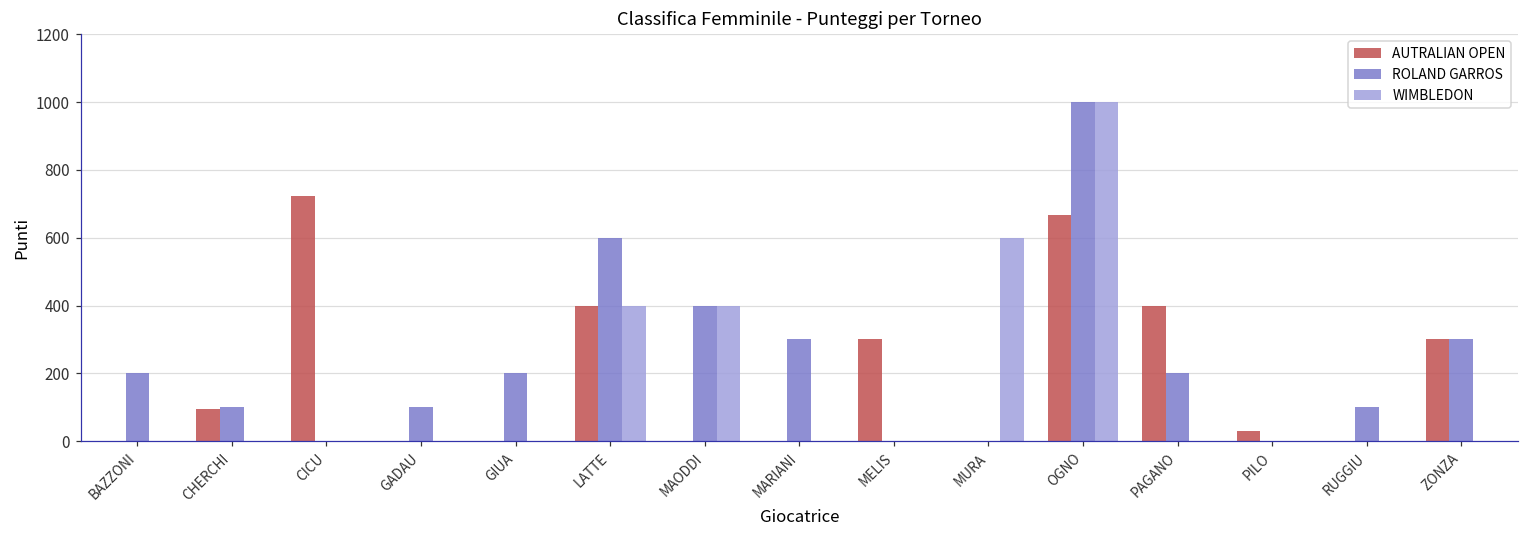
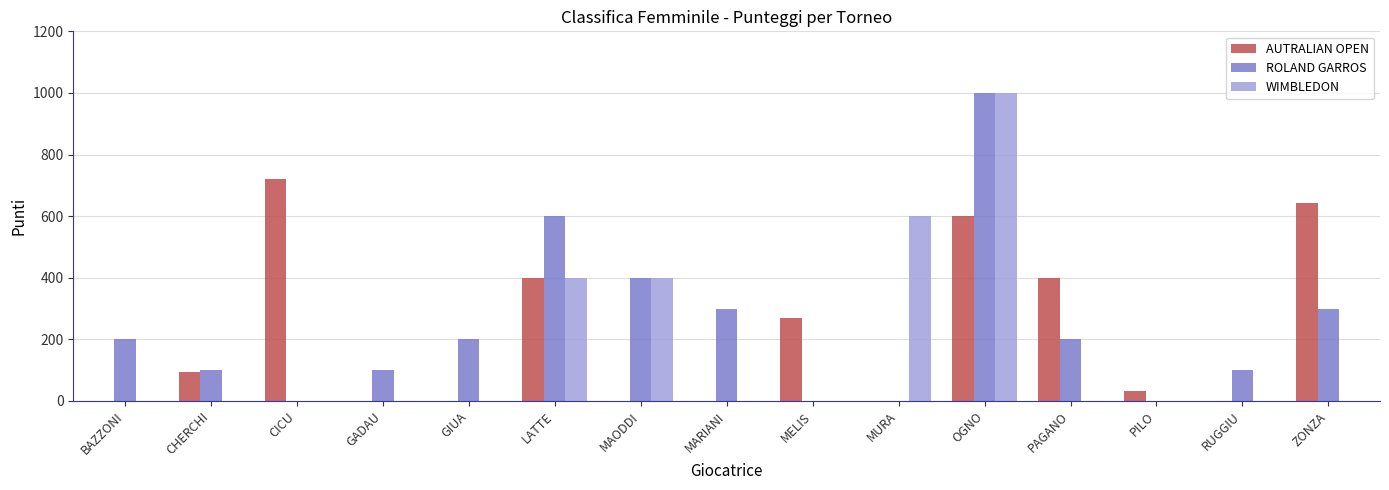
  {
    "AUTRALIAN OPEN": {
      "BAZZONI": 0,
      "CHERCHI": 90,
      "CICU": 720,
      "GADAU": 0,
      "GIUA": 0,
      "LATTE": 400,
      "MAODDI": 0,
      "MARIANI": 0,
-     "MELIS": 300,
+     "MELIS": 270,
      "MURA": 0,
-     "OGNO": 670,
+     "OGNO": 600,
      "PAGANO": 400,
      "PILO": 30,
      "RUGGIU": 0,
-     "ZONZA": 300
+     "ZONZA": 640
    }
  }
